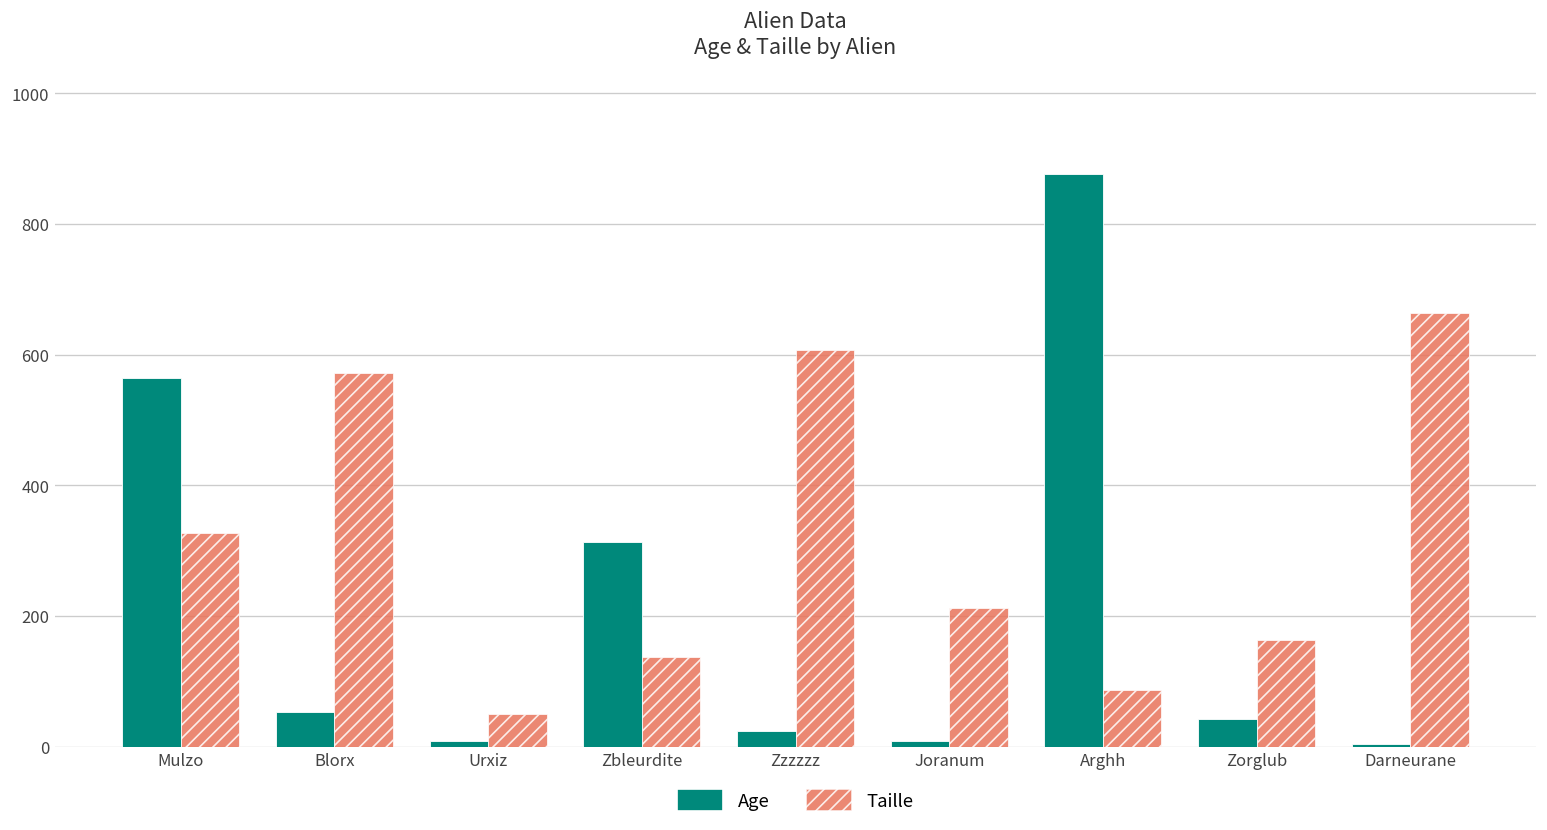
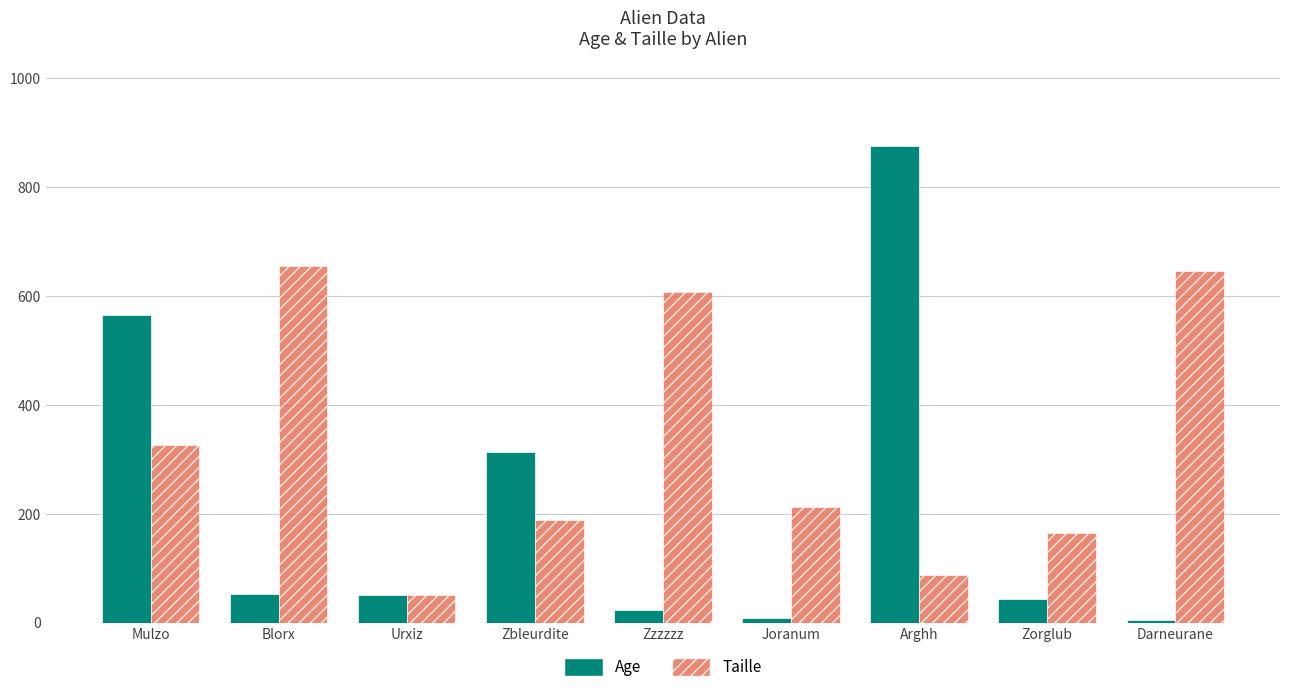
  {
    "Age": {
      "Mulzo": 560,
      "Blorx": 50,
-     "Urxiz": 10,
+     "Urxiz": 50,
      "Zbleurdite": 310,
      "Zzzzzz": 20,
      "Joranum": 10,
      "Arghh": 880,
      "Zorglub": 40
    },
    "Taille": {
      "Mulzo": 330,
-     "Blorx": 570,
+     "Blorx": 650,
      "Urxiz": 50,
-     "Zbleurdite": 140,
+     "Zbleurdite": 190,
      "Zzzzzz": 610,
      "Joranum": 210,
      "Arghh": 90,
      "Zorglub": 160,
-     "Darneurane": 660
+     "Darneurane": 650
    }
  }
